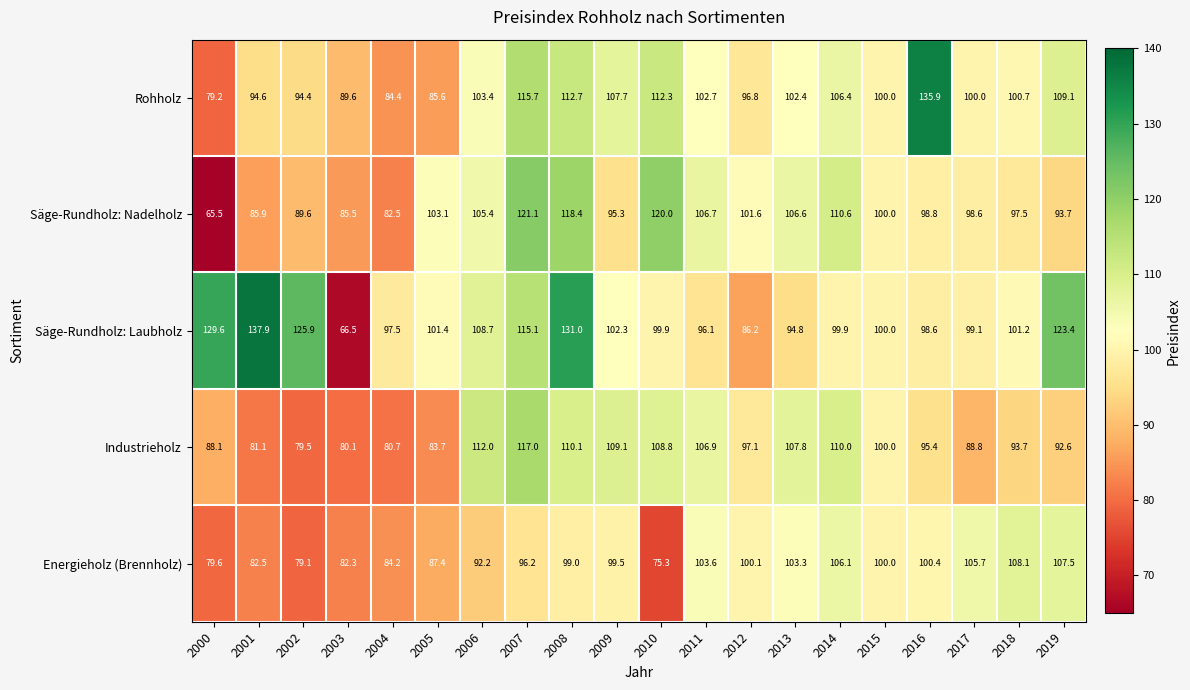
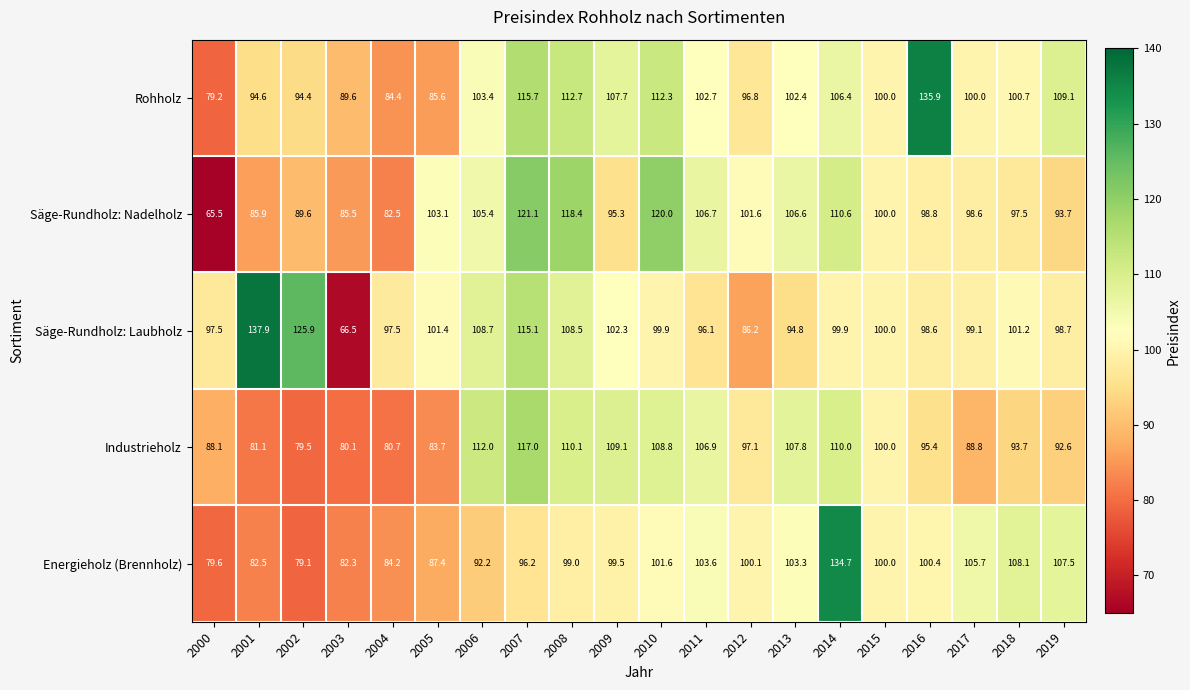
  {
    "Rohholz": {
      "2000": 79.2,
      "2001": 94.6,
      "2002": 94.4,
      "2003": 89.6,
      "2004": 84.4,
      "2005": 85.6,
      "2006": 103.4,
      "2007": 115.7,
      "2008": 112.7,
      "2009": 107.7,
      "2010": 112.3,
      "2011": 102.7,
      "2012": 96.8,
      "2013": 102.4,
      "2014": 106.4,
      "2015": 100.0,
      "2016": 135.9,
      "2017": 100.0,
      "2018": 100.7,
      "2019": 109.1
    },
    "Säge-Rundholz: Nadelholz": {
      "2000": 65.5,
      "2001": 85.9,
      "2002": 89.6,
      "2003": 85.5,
      "2004": 82.5,
      "2005": 103.1,
      "2006": 105.4,
      "2007": 121.1,
      "2008": 118.4,
      "2009": 95.3,
      "2010": 120.0,
      "2011": 106.7,
      "2012": 101.6,
      "2013": 106.6,
      "2014": 110.6,
      "2015": 100.0,
      "2016": 98.8,
      "2017": 98.6,
      "2018": 97.5,
      "2019": 93.7
    },
    "Säge-Rundholz: Laubholz": {
-     "2000": 129.6,
+     "2000": 97.5,
      "2001": 137.9,
      "2002": 125.9,
      "2003": 66.5,
      "2004": 97.5,
      "2005": 101.4,
      "2006": 108.7,
      "2007": 115.1,
-     "2008": 131.0,
+     "2008": 108.5,
      "2009": 102.3,
      "2010": 99.9,
      "2011": 96.1,
      "2012": 86.2,
      "2013": 94.8,
      "2014": 99.9,
      "2015": 100.0,
      "2016": 98.6,
      "2017": 99.1,
      "2018": 101.2,
-     "2019": 123.4
+     "2019": 98.7
    },
    "Industrieholz": {
      "2000": 88.1,
      "2001": 81.1,
      "2002": 79.5,
      "2003": 80.1,
      "2004": 80.7,
      "2005": 83.7,
      "2006": 112.0,
      "2007": 117.0,
      "2008": 110.1,
      "2009": 109.1,
      "2010": 108.8,
      "2011": 106.9,
      "2012": 97.1,
      "2013": 107.8,
      "2014": 110.0,
      "2015": 100.0,
      "2016": 95.4,
      "2017": 88.8,
      "2018": 93.7,
      "2019": 92.6
    },
    "Energieholz (Brennholz)": {
      "2000": 79.6,
      "2001": 82.5,
      "2002": 79.1,
      "2003": 82.3,
      "2004": 84.2,
      "2005": 87.4,
      "2006": 92.2,
      "2007": 96.2,
      "2008": 99.0,
      "2009": 99.5,
-     "2010": 75.3,
+     "2010": 101.6,
      "2011": 103.6,
      "2012": 100.1,
      "2013": 103.3,
-     "2014": 106.1,
+     "2014": 134.7,
      "2015": 100.0,
      "2016": 100.4,
      "2017": 105.7,
      "2018": 108.1,
      "2019": 107.5
    }
  }
